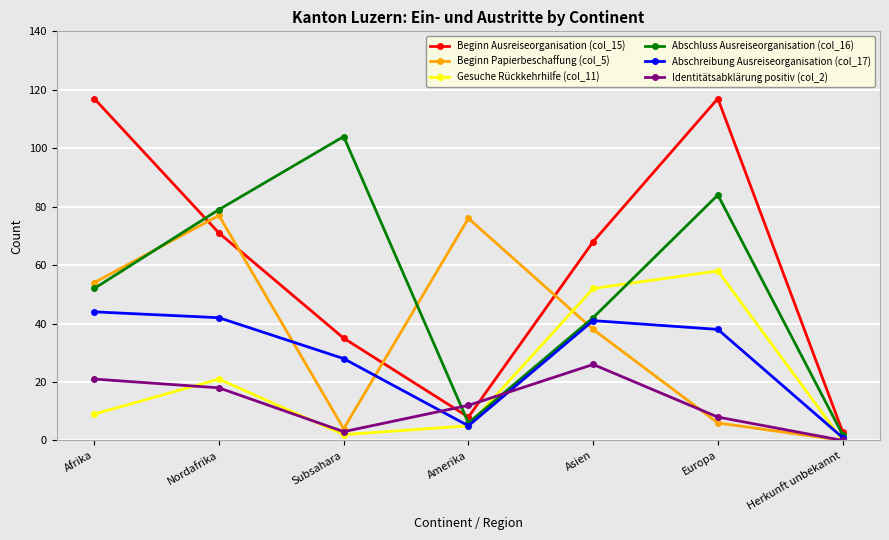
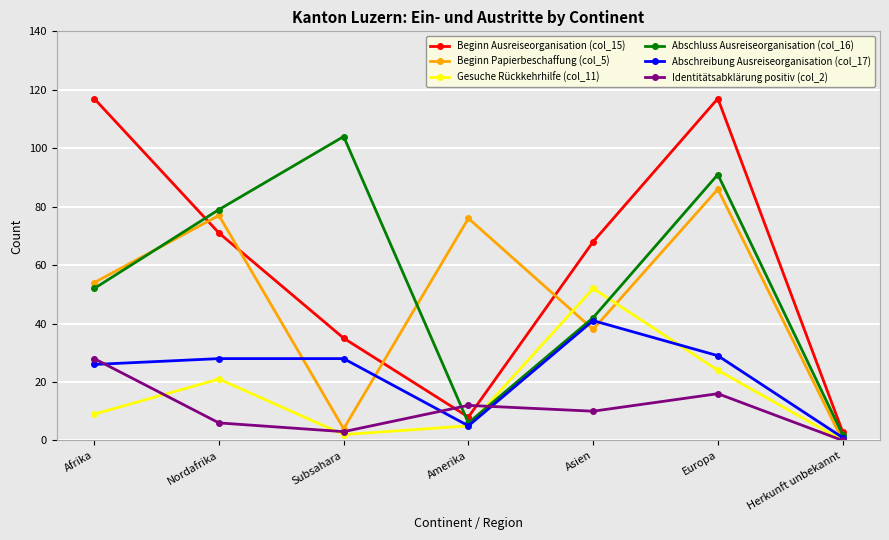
  {
    "Beginn Ausreiseorganisation (col_15)": {
      "Afrika": 117,
      "Nordafrika": 71,
      "Subsahara": 35,
      "Amerika": 8,
      "Asien": 68,
      "Europa": 117,
      "Herkunft unbekannt": 3
    },
    "Beginn Papierbeschaffung (col_5)": {
      "Afrika": 54,
      "Nordafrika": 77,
      "Subsahara": 4,
      "Amerika": 76,
      "Asien": 38,
-     "Europa": 6
+     "Europa": 86
    },
    "Gesuche Rückkehrhilfe (col_11)": {
      "Afrika": 9,
      "Nordafrika": 21,
      "Subsahara": 2,
      "Asien": 52,
-     "Europa": 58
+     "Europa": 24
    },
    "Abschluss Ausreiseorganisation (col_16)": {
      "Afrika": 52,
      "Nordafrika": 79,
      "Subsahara": 104,
      "Amerika": 6,
      "Asien": 42,
-     "Europa": 84,
+     "Europa": 91,
      "Herkunft unbekannt": 2
    },
    "Abschreibung Ausreiseorganisation (col_17)": {
-     "Afrika": 44,
-     "Nordafrika": 42,
+     "Afrika": 26,
+     "Nordafrika": 28,
      "Subsahara": 28,
      "Asien": 41,
-     "Europa": 38,
+     "Europa": 29,
      "Herkunft unbekannt": 1
    },
    "Identitätsabklärung positiv (col_2)": {
-     "Afrika": 21,
-     "Nordafrika": 18,
+     "Afrika": 28,
+     "Nordafrika": 6,
      "Subsahara": 3,
      "Amerika": 12,
-     "Asien": 26,
-     "Europa": 8
+     "Asien": 10,
+     "Europa": 16
    }
  }
